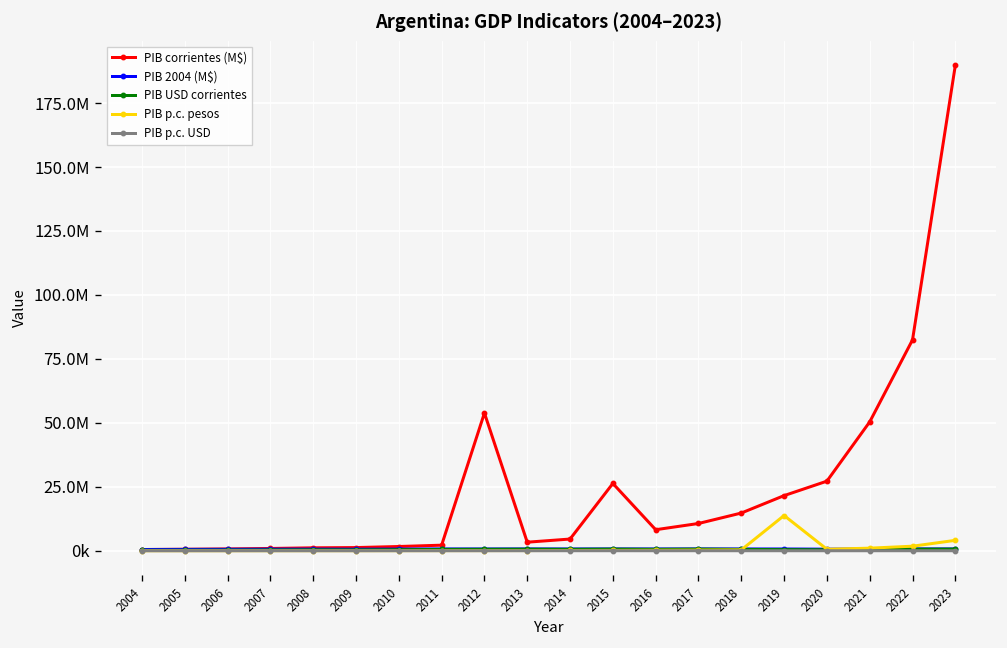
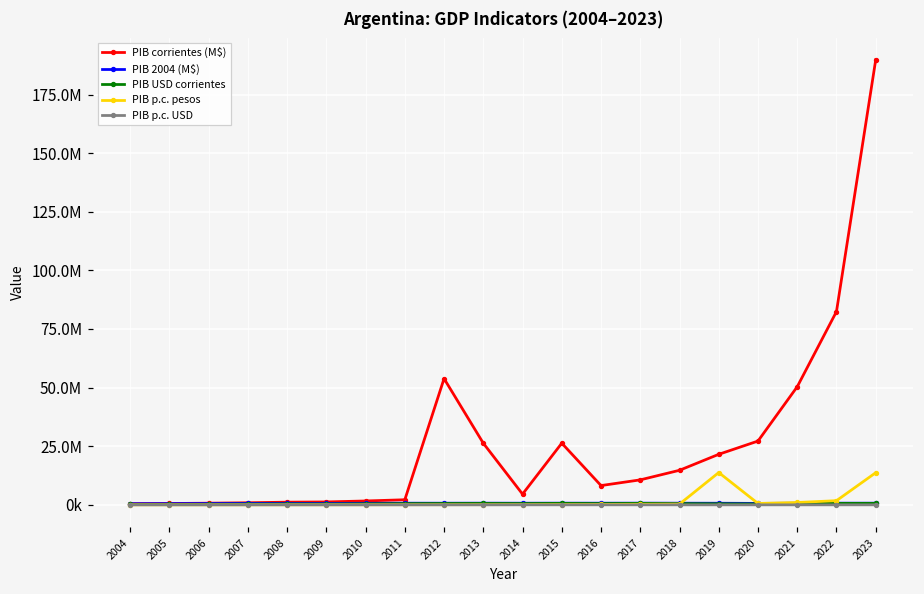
  {
    "PIB corrientes (M$)": {
      "2011": 2000000,
      "2012": 54000000,
-     "2013": 3000000,
+     "2013": 26000000,
      "2014": 5000000,
      "2015": 26000000,
      "2016": 8000000,
      "2017": 11000000,
      "2018": 15000000,
      "2019": 22000000,
      "2020": 27000000,
      "2021": 50000000,
      "2022": 82000000,
      "2023": 190000000
    },
    "PIB p.c. pesos": {
      "2019": 14000000,
-     "2023": 4000000
+     "2023": 14000000
    }
  }
